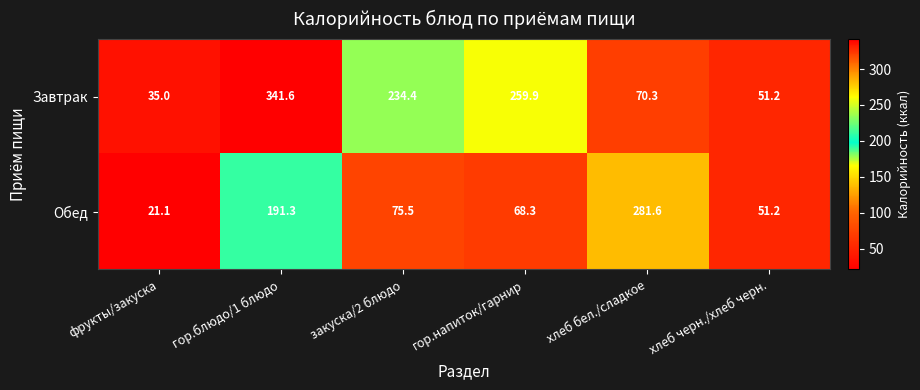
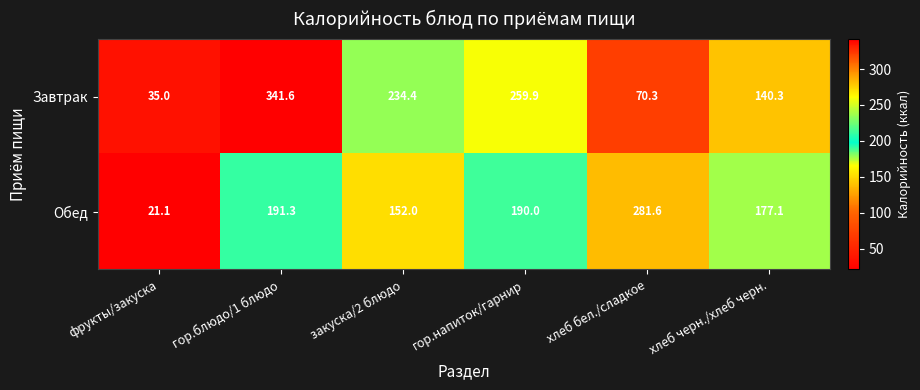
  {
    "Завтрак": {
      "фрукты/закуска": 35.0,
      "гор.блюдо/1 блюдо": 341.6,
      "закуска/2 блюдо": 234.4,
      "гор.напиток/гарнир": 259.9,
      "хлеб бел./сладкое": 70.3,
-     "хлеб черн./хлеб черн.": 51.2
+     "хлеб черн./хлеб черн.": 140.3
    },
    "Обед": {
      "фрукты/закуска": 21.1,
      "гор.блюдо/1 блюдо": 191.3,
-     "закуска/2 блюдо": 75.5,
-     "гор.напиток/гарнир": 68.3,
+     "закуска/2 блюдо": 152.0,
+     "гор.напиток/гарнир": 190.0,
      "хлеб бел./сладкое": 281.6,
-     "хлеб черн./хлеб черн.": 51.2
+     "хлеб черн./хлеб черн.": 177.1
    }
  }
